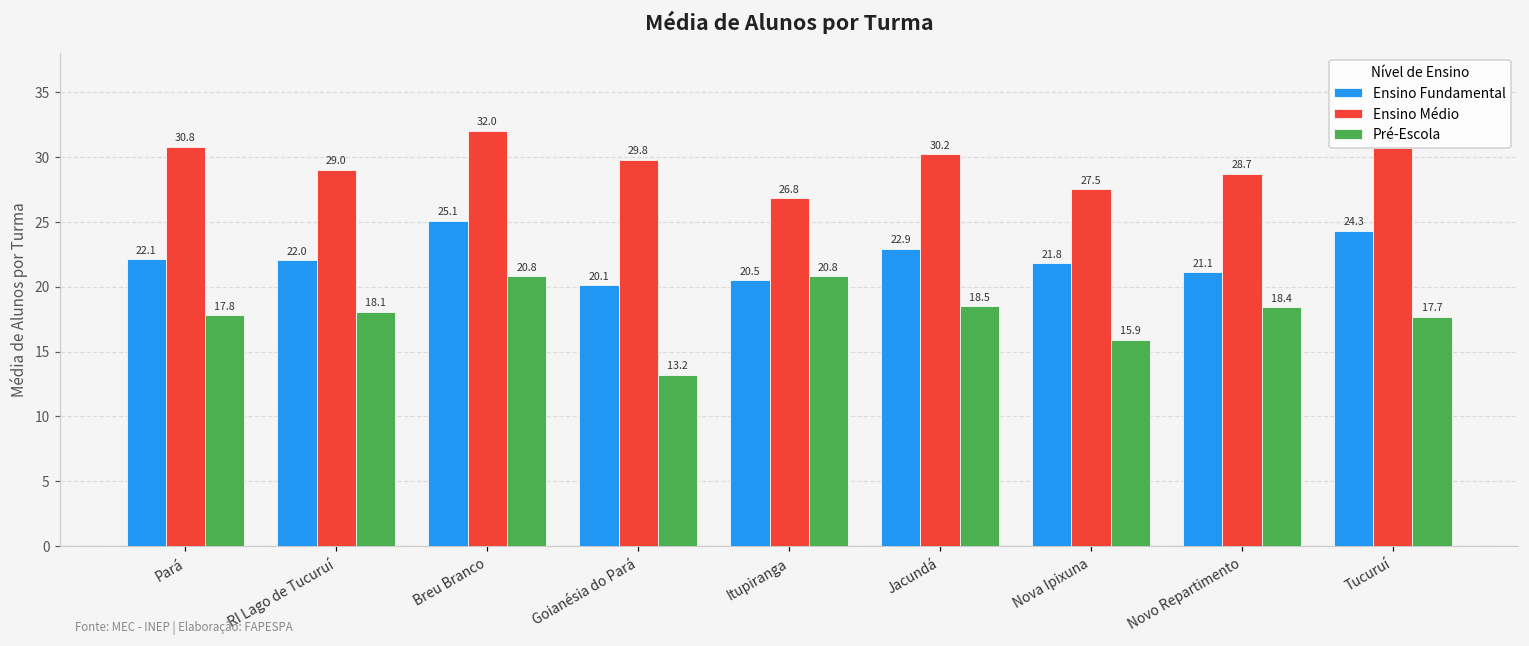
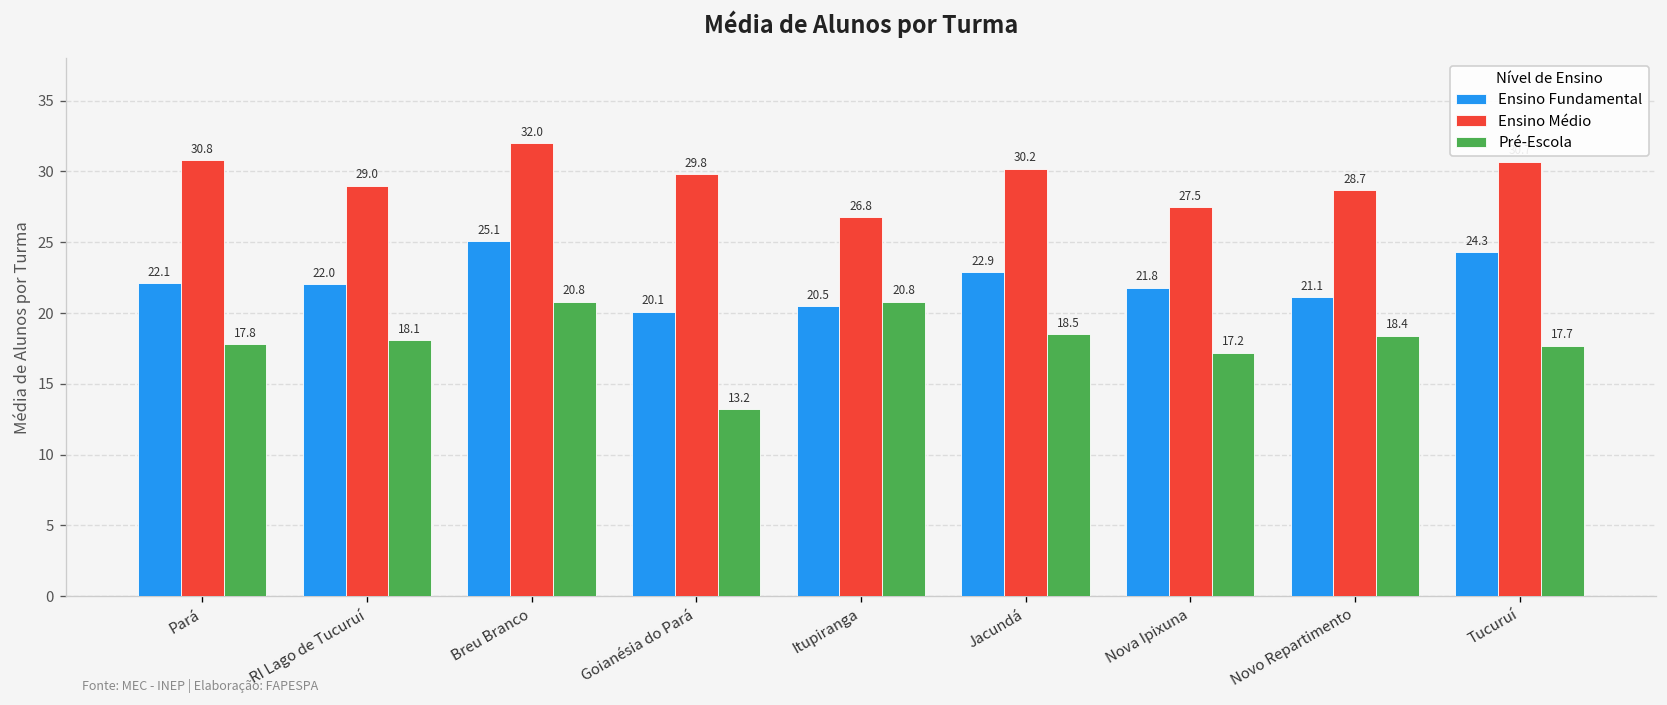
  {
    "Ensino Fundamental": {
      "Pará": 22.1,
      "RI Lago de Tucuruí": 22.0,
      "Breu Branco": 25.1,
      "Goianésia do Pará": 20.1,
      "Itupiranga": 20.5,
      "Jacundá": 22.9,
      "Nova Ipixuna": 21.8,
      "Novo Repartimento": 21.1,
      "Tucuruí": 24.3
    },
    "Ensino Médio": {
      "Pará": 30.8,
      "RI Lago de Tucuruí": 29.0,
      "Breu Branco": 32.0,
      "Goianésia do Pará": 29.8,
      "Itupiranga": 26.8,
      "Jacundá": 30.2,
      "Nova Ipixuna": 27.5,
      "Novo Repartimento": 28.7
    },
    "Pré-Escola": {
      "Pará": 17.8,
      "RI Lago de Tucuruí": 18.1,
      "Breu Branco": 20.8,
      "Goianésia do Pará": 13.2,
      "Itupiranga": 20.8,
      "Jacundá": 18.5,
-     "Nova Ipixuna": 15.9,
+     "Nova Ipixuna": 17.2,
      "Novo Repartimento": 18.4,
      "Tucuruí": 17.7
    }
  }
